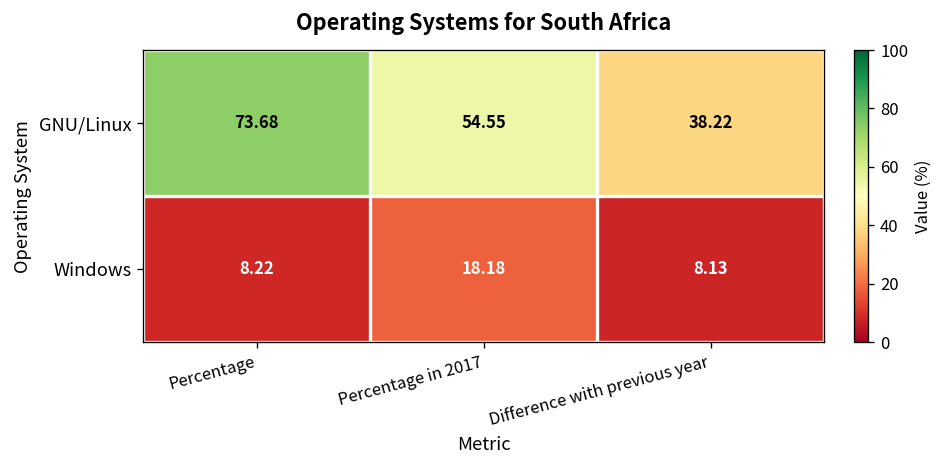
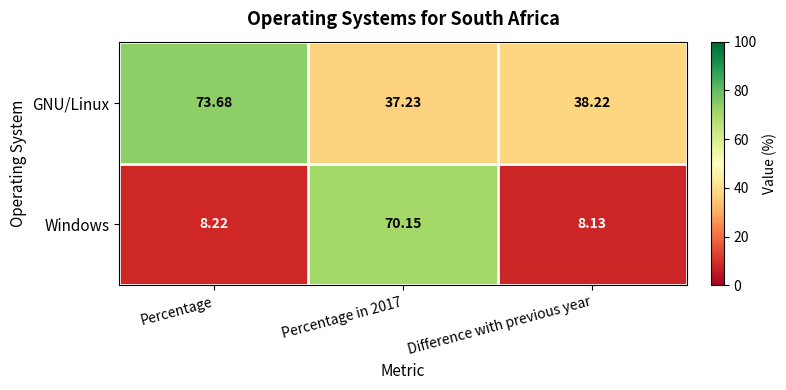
  {
    "GNU/Linux": {
      "Percentage": 73.68,
-     "Percentage in 2017": 54.55,
+     "Percentage in 2017": 37.23,
      "Difference with previous year": 38.22
    },
    "Windows": {
      "Percentage": 8.22,
-     "Percentage in 2017": 18.18,
+     "Percentage in 2017": 70.15,
      "Difference with previous year": 8.13
    }
  }
